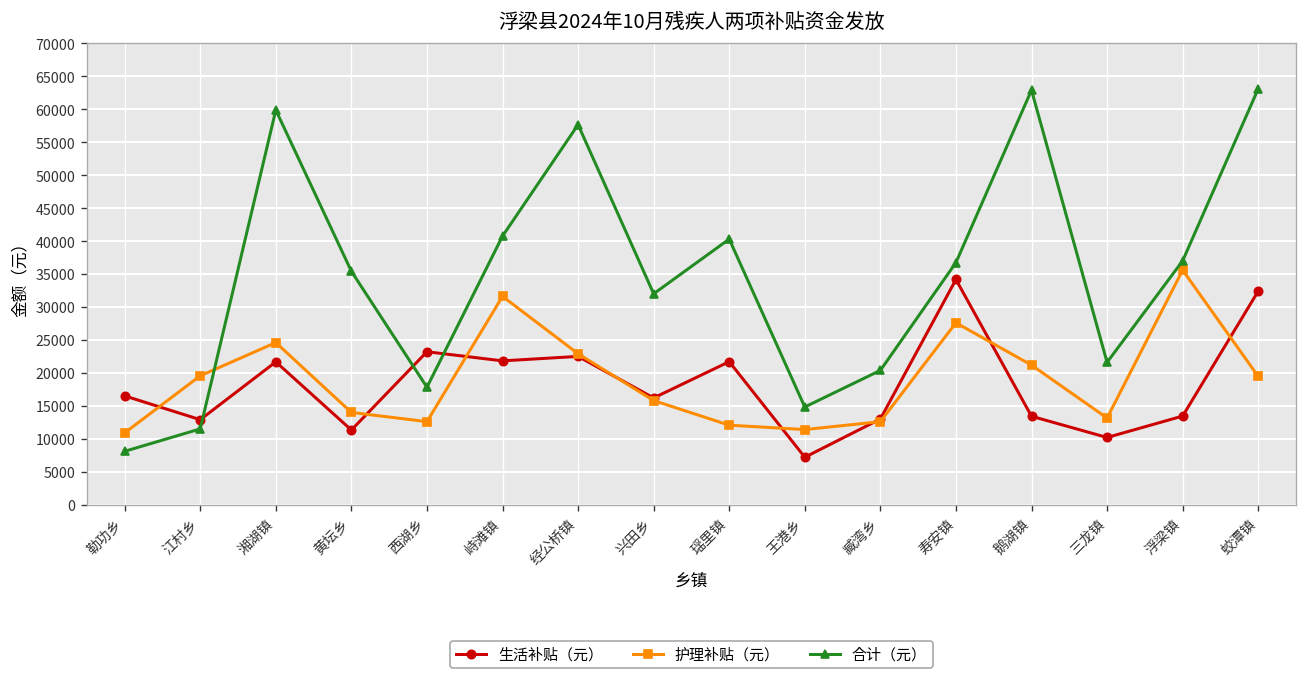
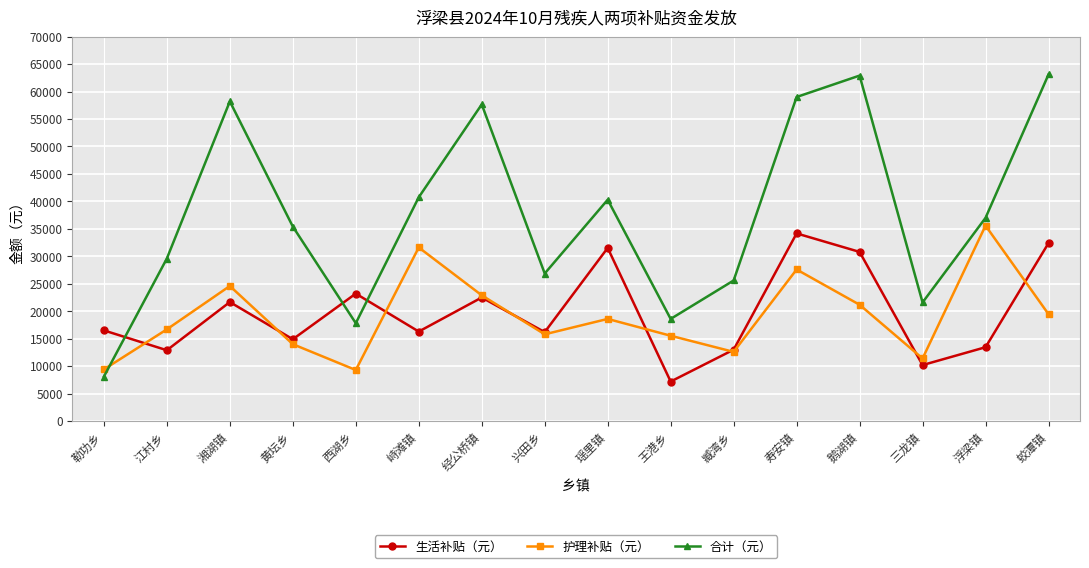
  {
    "生活补贴（元）": {
      "勒功乡": 17000,
      "江村乡": 13000,
      "湘湖镇": 22000,
-     "黄坛乡": 11000,
+     "黄坛乡": 15000,
      "西湖乡": 23000,
-     "峙滩镇": 22000,
-     "瑶里镇": 22000,
+     "峙滩镇": 16000,
+     "瑶里镇": 32000,
      "王港乡": 7000,
      "寿安镇": 34000,
-     "鹅湖镇": 13000,
+     "鹅湖镇": 31000,
      "三龙镇": 10000,
      "浮梁镇": 13000,
      "蛟潭镇": 32000
    },
    "护理补贴（元）": {
-     "勒功乡": 11000,
-     "江村乡": 20000,
+     "勒功乡": 9000,
+     "江村乡": 17000,
      "湘湖镇": 25000,
      "黄坛乡": 14000,
-     "西湖乡": 13000,
+     "西湖乡": 9000,
      "峙滩镇": 32000,
-     "瑶里镇": 12000,
-     "王港乡": 11000,
+     "瑶里镇": 19000,
+     "王港乡": 16000,
      "寿安镇": 28000,
      "鹅湖镇": 21000,
-     "三龙镇": 13000,
+     "三龙镇": 11000,
      "浮梁镇": 36000,
      "蛟潭镇": 19000
    },
    "合计（元）": {
      "勒功乡": 8000,
-     "江村乡": 12000,
-     "湘湖镇": 60000,
+     "江村乡": 30000,
+     "湘湖镇": 58000,
      "黄坛乡": 35000,
      "西湖乡": 18000,
      "峙滩镇": 41000,
      "经公桥镇": 58000,
-     "兴田乡": 32000,
+     "兴田乡": 27000,
      "瑶里镇": 40000,
-     "王港乡": 15000,
-     "臧湾乡": 20000,
-     "寿安镇": 37000,
+     "王港乡": 19000,
+     "臧湾乡": 26000,
+     "寿安镇": 59000,
      "鹅湖镇": 63000,
      "三龙镇": 22000,
      "浮梁镇": 37000,
      "蛟潭镇": 63000
    }
  }
